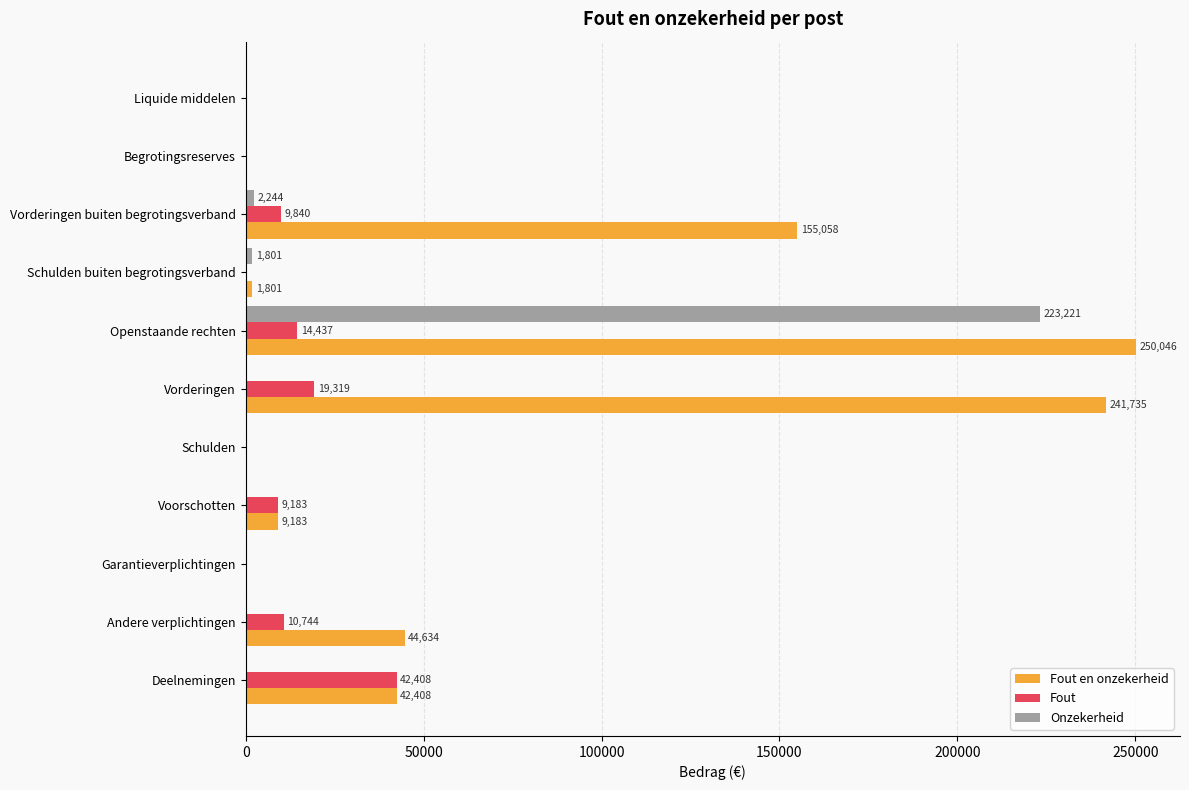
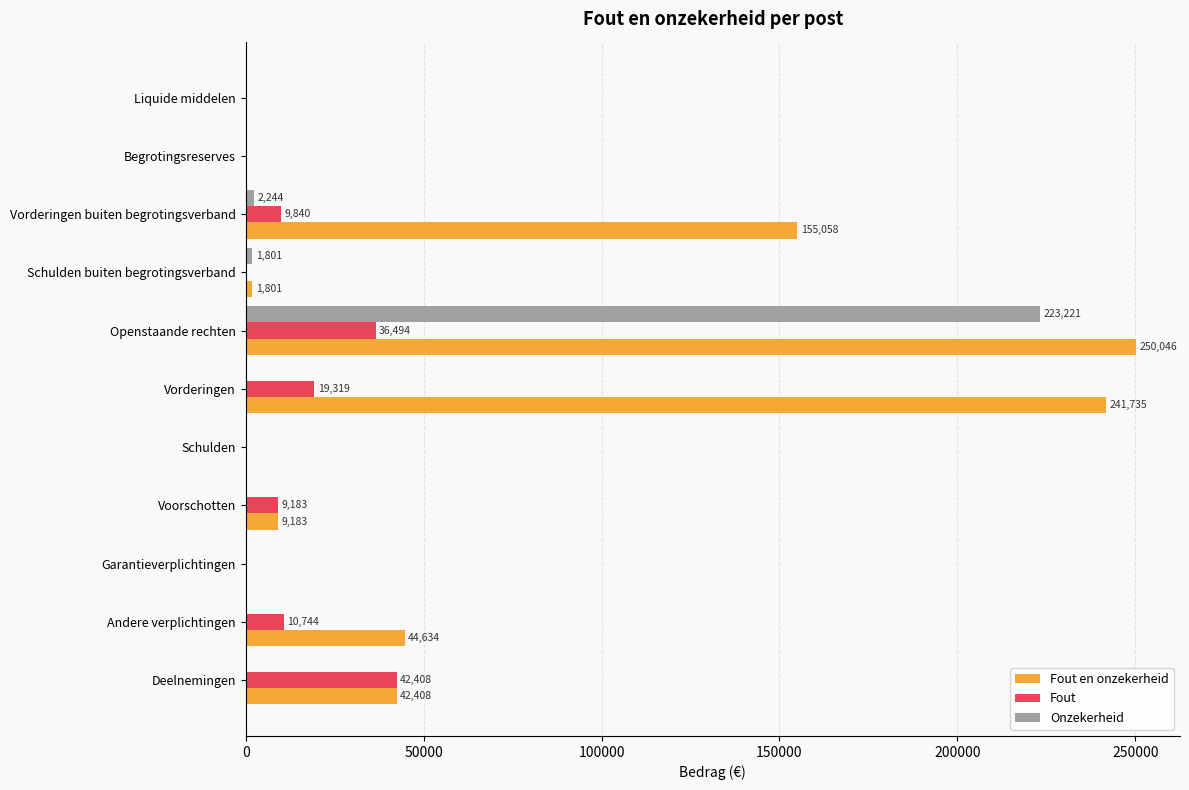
  {
    "Fout en onzekerheid": {
      "Vorderingen buiten begrotingsverband": "155,058",
      "Schulden buiten begrotingsverband": "1,801",
      "Openstaande rechten": "250,046",
      "Vorderingen": "241,735",
      "Voorschotten": "9,183",
      "Andere verplichtingen": "44,634",
      "Deelnemingen": "42,408"
    },
    "Fout": {
      "Vorderingen buiten begrotingsverband": "9,840",
-     "Openstaande rechten": "14,437",
+     "Openstaande rechten": "36,494",
      "Vorderingen": "19,319",
      "Voorschotten": "9,183",
      "Andere verplichtingen": "10,744",
      "Deelnemingen": "42,408"
    },
    "Onzekerheid": {
      "Vorderingen buiten begrotingsverband": "2,244",
      "Schulden buiten begrotingsverband": "1,801",
      "Openstaande rechten": "223,221"
    }
  }
